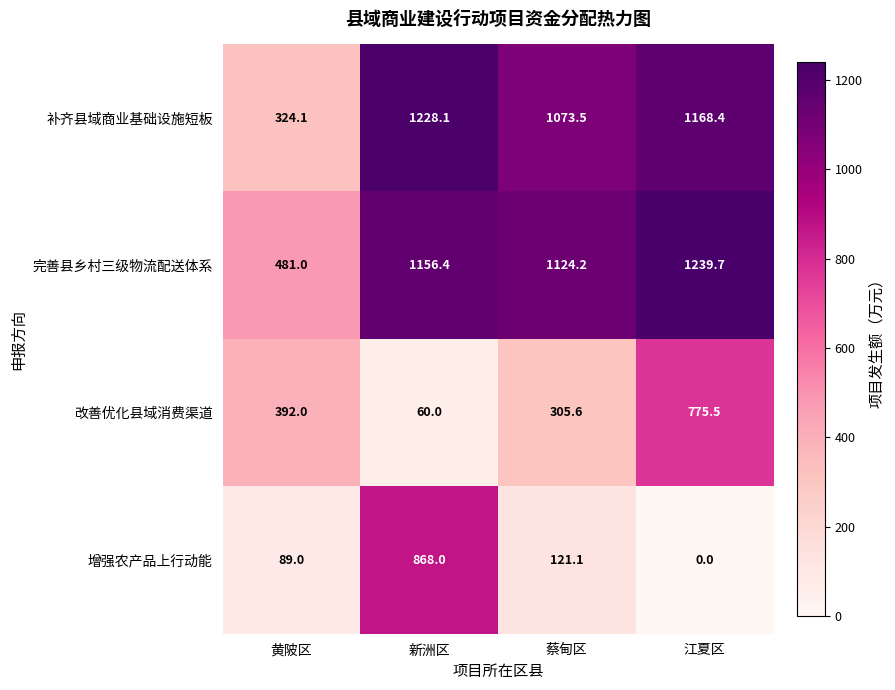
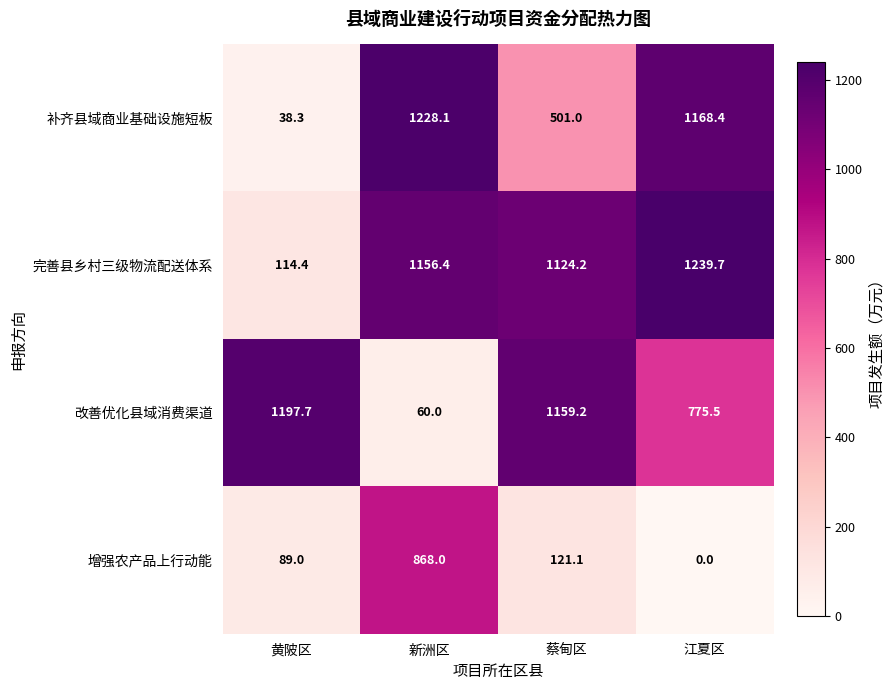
  {
    "补齐县域商业基础设施短板": {
-     "黄陂区": 324.1,
+     "黄陂区": 38.3,
      "新洲区": 1228.1,
-     "蔡甸区": 1073.5,
+     "蔡甸区": 501.0,
      "江夏区": 1168.4
    },
    "完善县乡村三级物流配送体系": {
-     "黄陂区": 481.0,
+     "黄陂区": 114.4,
      "新洲区": 1156.4,
      "蔡甸区": 1124.2,
      "江夏区": 1239.7
    },
    "改善优化县域消费渠道": {
-     "黄陂区": 392.0,
+     "黄陂区": 1197.7,
      "新洲区": 60.0,
-     "蔡甸区": 305.6,
+     "蔡甸区": 1159.2,
      "江夏区": 775.5
    },
    "增强农产品上行动能": {
      "黄陂区": 89.0,
      "新洲区": 868.0,
      "蔡甸区": 121.1,
      "江夏区": 0.0
    }
  }
